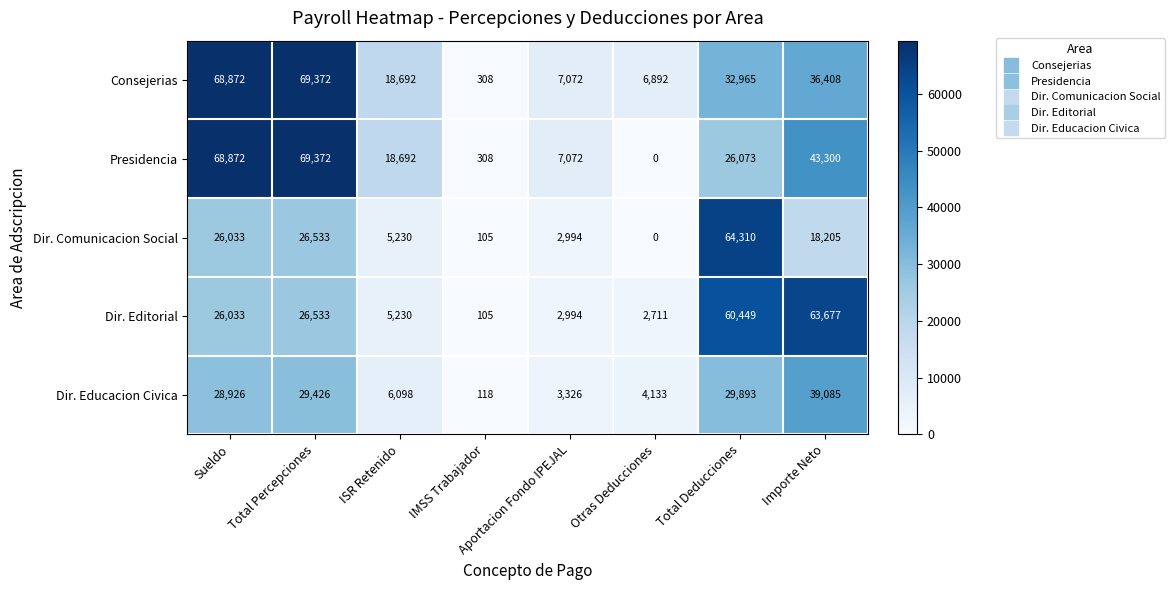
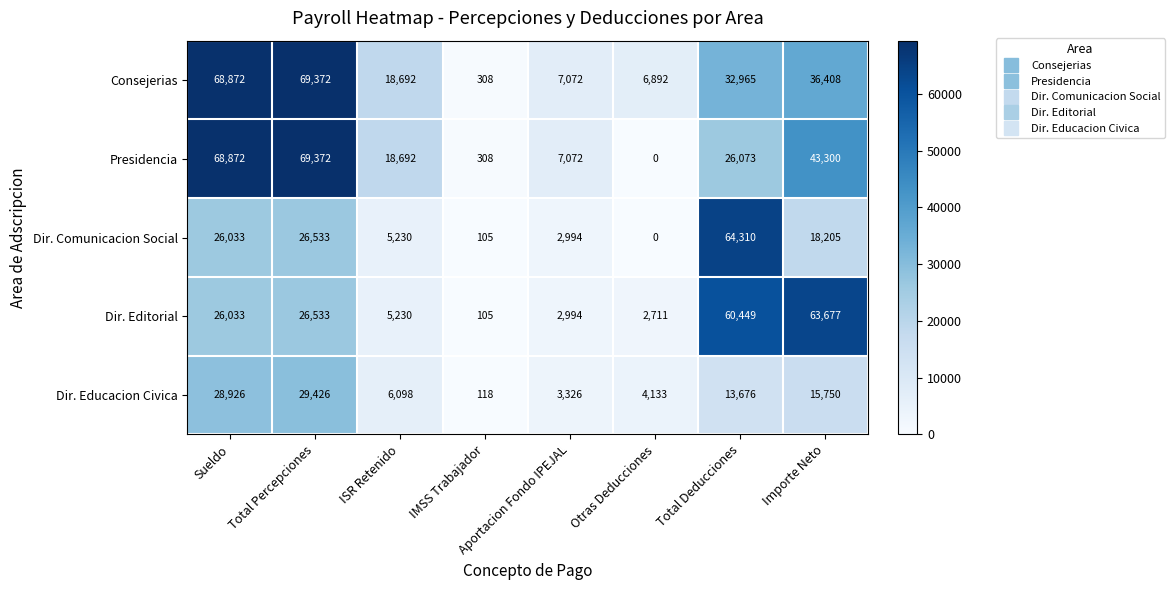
  {
    "Consejerias": {
      "Sueldo": "68,872",
      "Total Percepciones": "69,372",
      "ISR Retenido": "18,692",
      "IMSS Trabajador": "308",
      "Aportacion Fondo IPEJAL": "7,072",
      "Otras Deducciones": "6,892",
      "Total Deducciones": "32,965",
      "Importe Neto": "36,408"
    },
    "Presidencia": {
      "Sueldo": "68,872",
      "Total Percepciones": "69,372",
      "ISR Retenido": "18,692",
      "IMSS Trabajador": "308",
      "Aportacion Fondo IPEJAL": "7,072",
      "Otras Deducciones": "0",
      "Total Deducciones": "26,073",
      "Importe Neto": "43,300"
    },
    "Dir. Comunicacion Social": {
      "Sueldo": "26,033",
      "Total Percepciones": "26,533",
      "ISR Retenido": "5,230",
      "IMSS Trabajador": "105",
      "Aportacion Fondo IPEJAL": "2,994",
      "Otras Deducciones": "0",
      "Total Deducciones": "64,310",
      "Importe Neto": "18,205"
    },
    "Dir. Editorial": {
      "Sueldo": "26,033",
      "Total Percepciones": "26,533",
      "ISR Retenido": "5,230",
      "IMSS Trabajador": "105",
      "Aportacion Fondo IPEJAL": "2,994",
      "Otras Deducciones": "2,711",
      "Total Deducciones": "60,449",
      "Importe Neto": "63,677"
    },
    "Dir. Educacion Civica": {
      "Sueldo": "28,926",
      "Total Percepciones": "29,426",
      "ISR Retenido": "6,098",
      "IMSS Trabajador": "118",
      "Aportacion Fondo IPEJAL": "3,326",
      "Otras Deducciones": "4,133",
-     "Total Deducciones": "29,893",
-     "Importe Neto": "39,085"
+     "Total Deducciones": "13,676",
+     "Importe Neto": "15,750"
    }
  }
